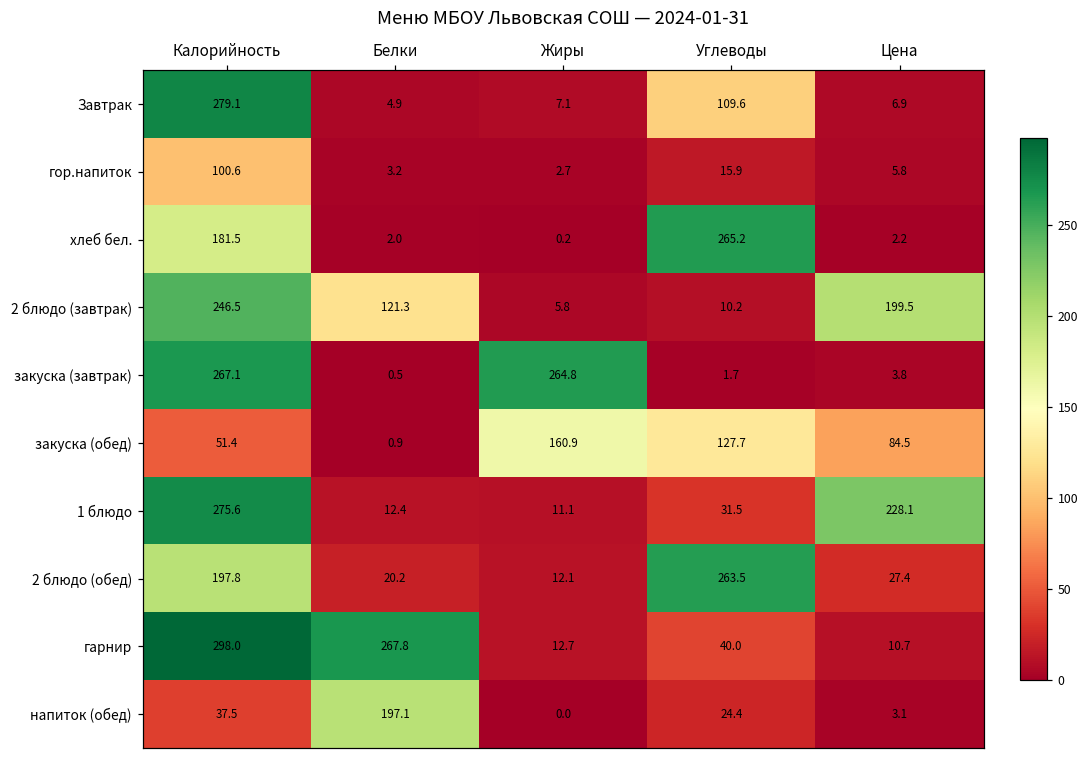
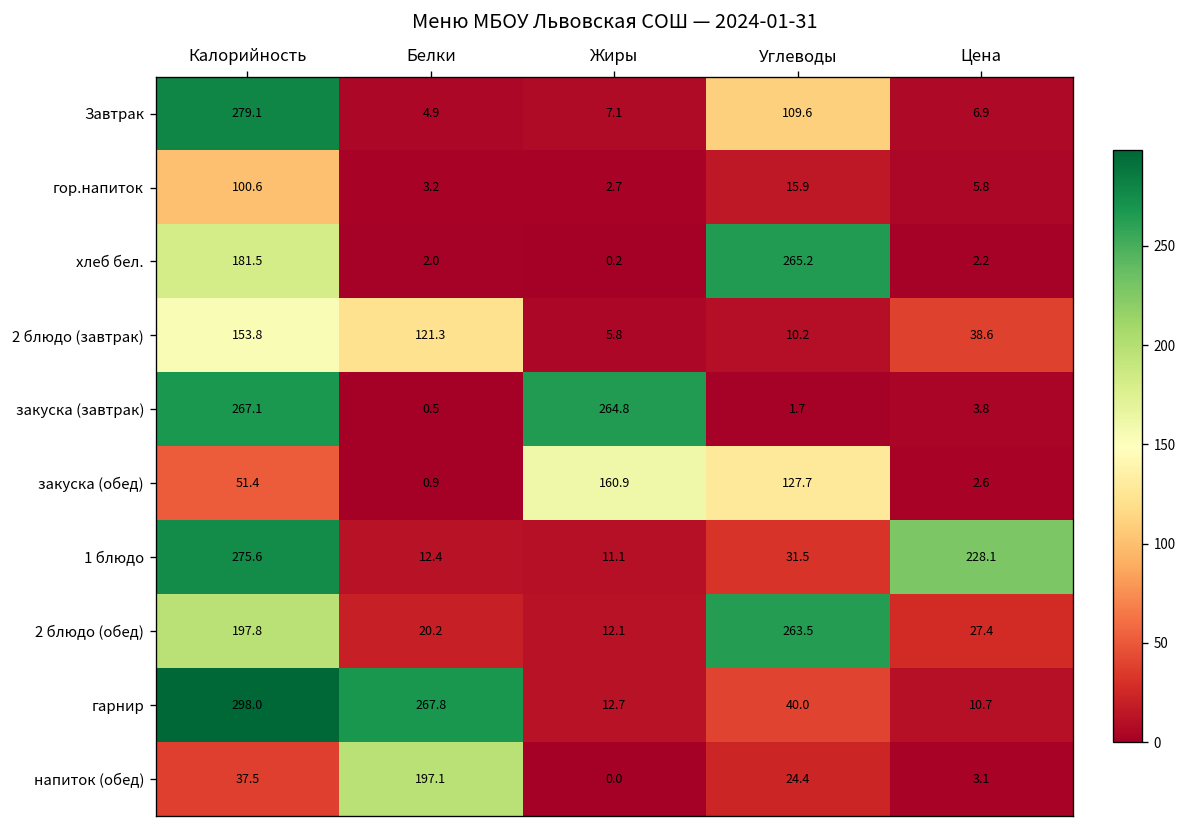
  {
    "Завтрак": {
      "Калорийность": 279.1,
      "Белки": 4.9,
      "Жиры": 7.1,
      "Углеводы": 109.6,
      "Цена": 6.9
    },
    "гор.напиток": {
      "Калорийность": 100.6,
      "Белки": 3.2,
      "Жиры": 2.7,
      "Углеводы": 15.9,
      "Цена": 5.8
    },
    "хлеб бел.": {
      "Калорийность": 181.5,
      "Белки": 2.0,
      "Жиры": 0.2,
      "Углеводы": 265.2,
      "Цена": 2.2
    },
    "2 блюдо (завтрак)": {
-     "Калорийность": 246.5,
+     "Калорийность": 153.8,
      "Белки": 121.3,
      "Жиры": 5.8,
      "Углеводы": 10.2,
-     "Цена": 199.5
+     "Цена": 38.6
    },
    "закуска (завтрак)": {
      "Калорийность": 267.1,
      "Белки": 0.5,
      "Жиры": 264.8,
      "Углеводы": 1.7,
      "Цена": 3.8
    },
    "закуска (обед)": {
      "Калорийность": 51.4,
      "Белки": 0.9,
      "Жиры": 160.9,
      "Углеводы": 127.7,
-     "Цена": 84.5
+     "Цена": 2.6
    },
    "1 блюдо": {
      "Калорийность": 275.6,
      "Белки": 12.4,
      "Жиры": 11.1,
      "Углеводы": 31.5,
      "Цена": 228.1
    },
    "2 блюдо (обед)": {
      "Калорийность": 197.8,
      "Белки": 20.2,
      "Жиры": 12.1,
      "Углеводы": 263.5,
      "Цена": 27.4
    },
    "гарнир": {
      "Калорийность": 298.0,
      "Белки": 267.8,
      "Жиры": 12.7,
      "Углеводы": 40.0,
      "Цена": 10.7
    },
    "напиток (обед)": {
      "Калорийность": 37.5,
      "Белки": 197.1,
      "Жиры": 0.0,
      "Углеводы": 24.4,
      "Цена": 3.1
    }
  }
